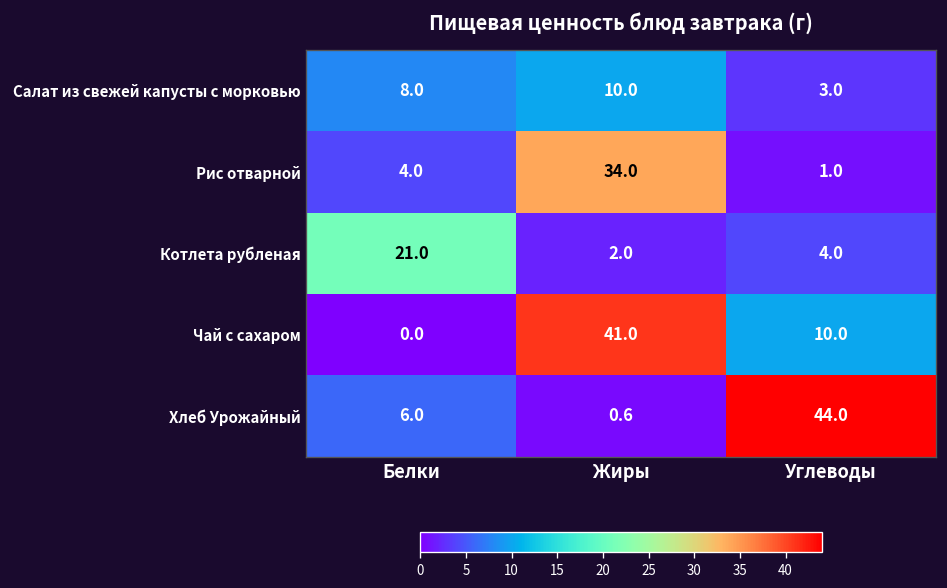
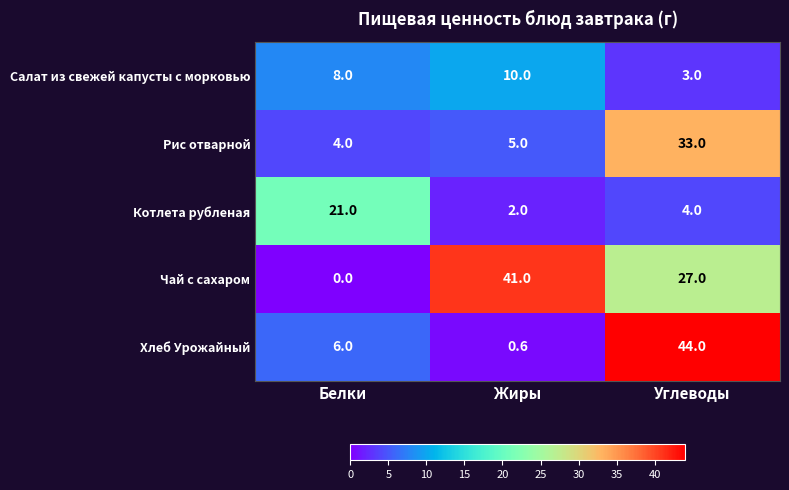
  {
    "Салат из свежей капусты с морковью": {
      "Белки": 8.0,
      "Жиры": 10.0,
      "Углеводы": 3.0
    },
    "Рис отварной": {
      "Белки": 4.0,
-     "Жиры": 34.0,
-     "Углеводы": 1.0
+     "Жиры": 5.0,
+     "Углеводы": 33.0
    },
    "Котлета рубленая": {
      "Белки": 21.0,
      "Жиры": 2.0,
      "Углеводы": 4.0
    },
    "Чай с сахаром": {
      "Белки": 0.0,
      "Жиры": 41.0,
-     "Углеводы": 10.0
+     "Углеводы": 27.0
    },
    "Хлеб Урожайный": {
      "Белки": 6.0,
      "Жиры": 0.6,
      "Углеводы": 44.0
    }
  }
